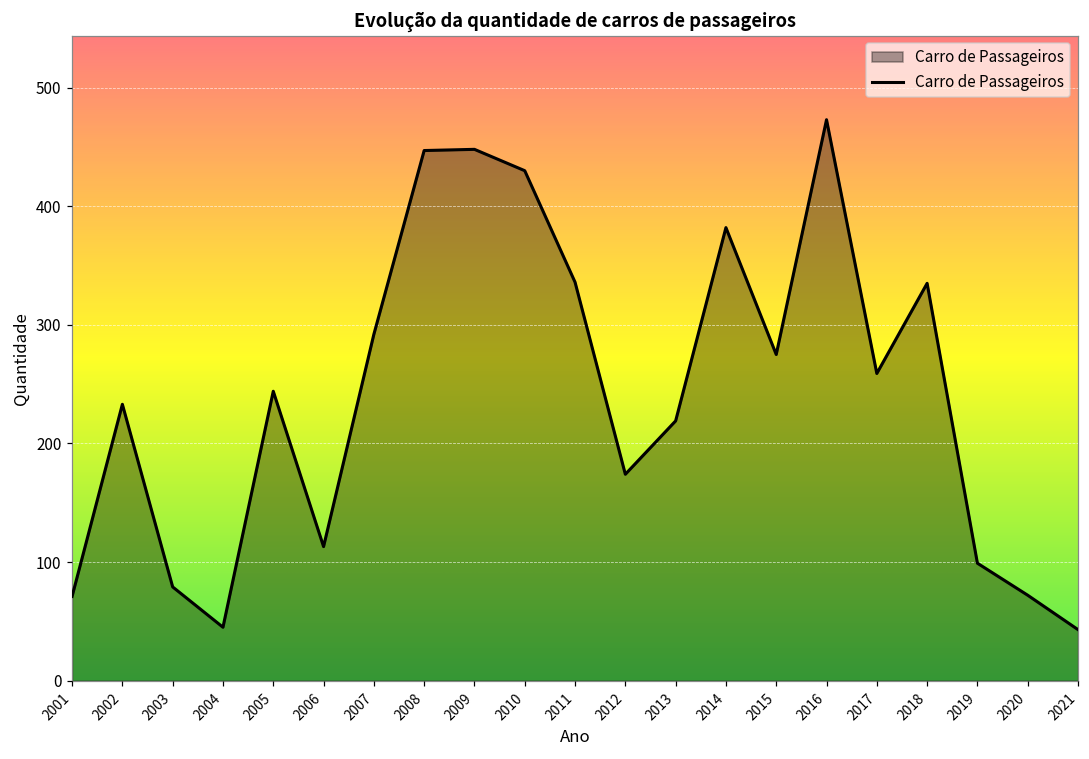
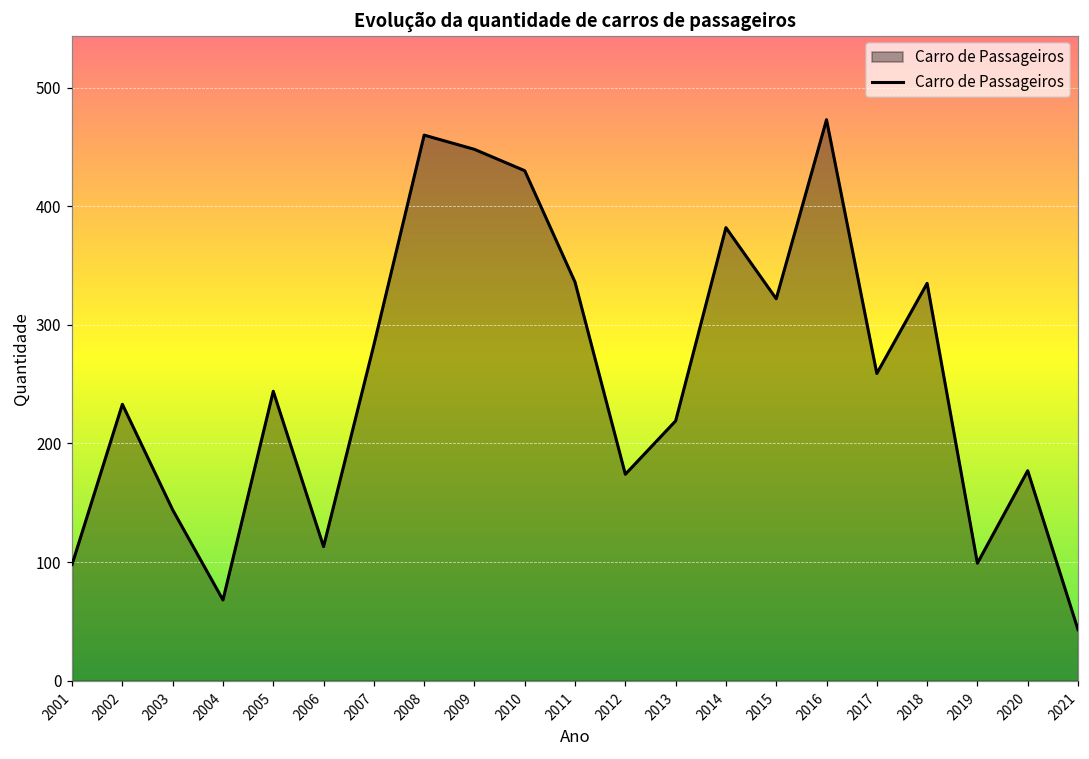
  {
-   "2001": 71,
+   "2001": 98,
    "2002": 233,
-   "2003": 79,
-   "2004": 45,
+   "2003": 144,
+   "2004": 68,
    "2005": 244,
    "2006": 113,
-   "2007": 292,
-   "2008": 447,
+   "2007": 283,
+   "2008": 460,
    "2009": 448,
    "2010": 430,
    "2011": 336,
    "2012": 174,
    "2013": 219,
    "2014": 382,
-   "2015": 275,
+   "2015": 322,
    "2016": 473,
    "2017": 259,
    "2018": 335,
    "2019": 99,
-   "2020": 72,
+   "2020": 177,
    "2021": 43
  }
